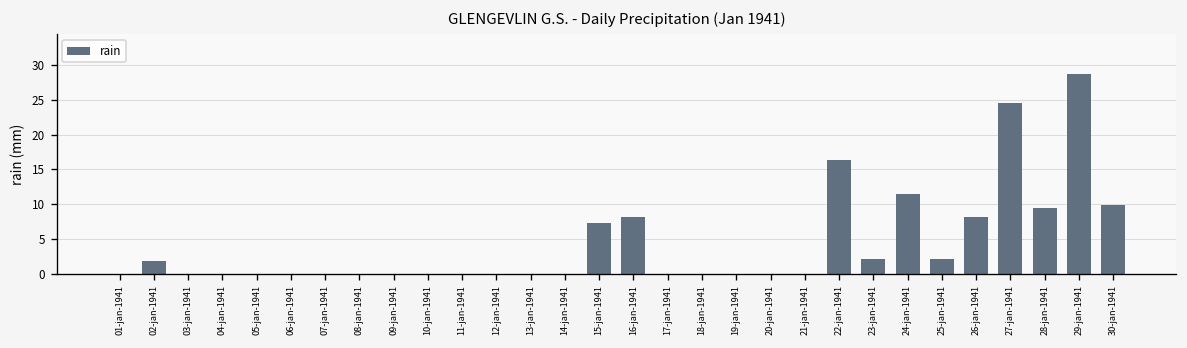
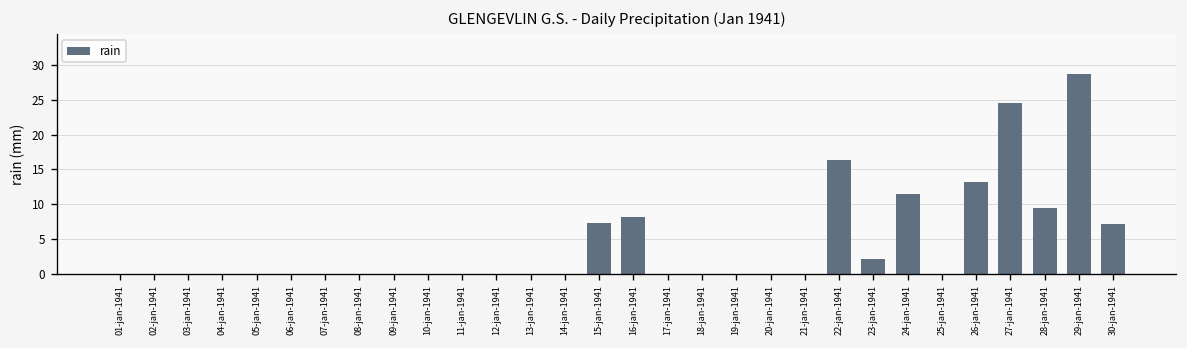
  {
    "01-jan-1941": 0,
-   "02-jan-1941": 2,
+   "02-jan-1941": 0,
    "03-jan-1941": 0,
    "04-jan-1941": 0,
    "05-jan-1941": 0,
    "06-jan-1941": 0,
    "07-jan-1941": 0,
    "08-jan-1941": 0,
    "09-jan-1941": 0,
    "10-jan-1941": 0,
    "11-jan-1941": 0,
    "12-jan-1941": 0,
    "13-jan-1941": 0,
    "14-jan-1941": 0,
    "15-jan-1941": 7,
    "16-jan-1941": 8,
    "17-jan-1941": 0,
    "18-jan-1941": 0,
    "19-jan-1941": 0,
    "20-jan-1941": 0,
    "21-jan-1941": 0,
    "22-jan-1941": 16,
    "23-jan-1941": 2,
    "24-jan-1941": 11,
-   "25-jan-1941": 2,
-   "26-jan-1941": 8,
+   "25-jan-1941": 0,
+   "26-jan-1941": 13,
    "27-jan-1941": 25,
    "28-jan-1941": 9,
    "29-jan-1941": 29,
-   "30-jan-1941": 10
+   "30-jan-1941": 7
  }
